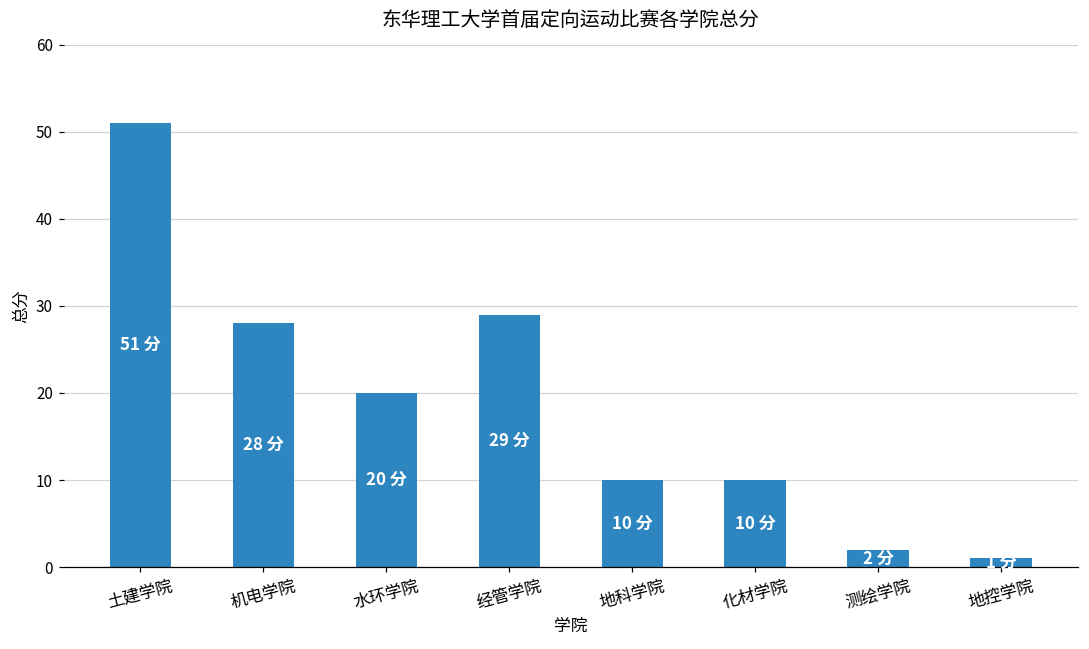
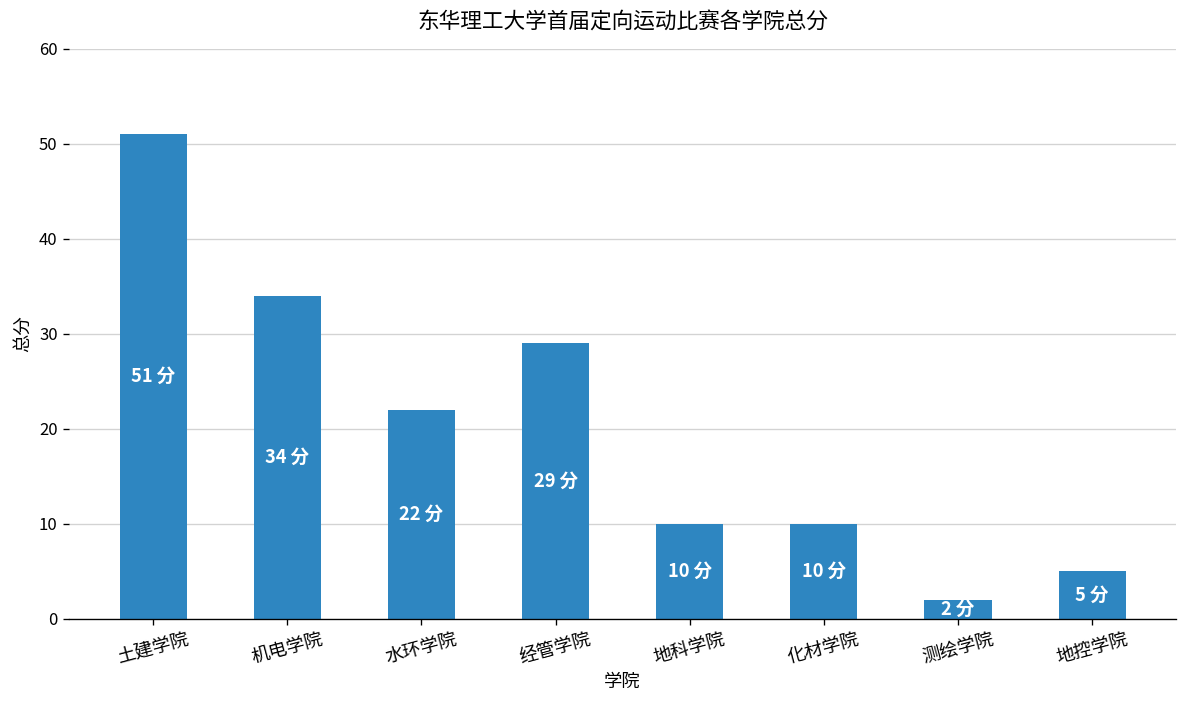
  {
    "土建学院": 51,
-   "机电学院": 28,
-   "水环学院": 20,
+   "机电学院": 34,
+   "水环学院": 22,
    "经管学院": 29,
    "地科学院": 10,
    "化材学院": 10,
    "测绘学院": 2,
-   "地控学院": 1
+   "地控学院": 5
  }
